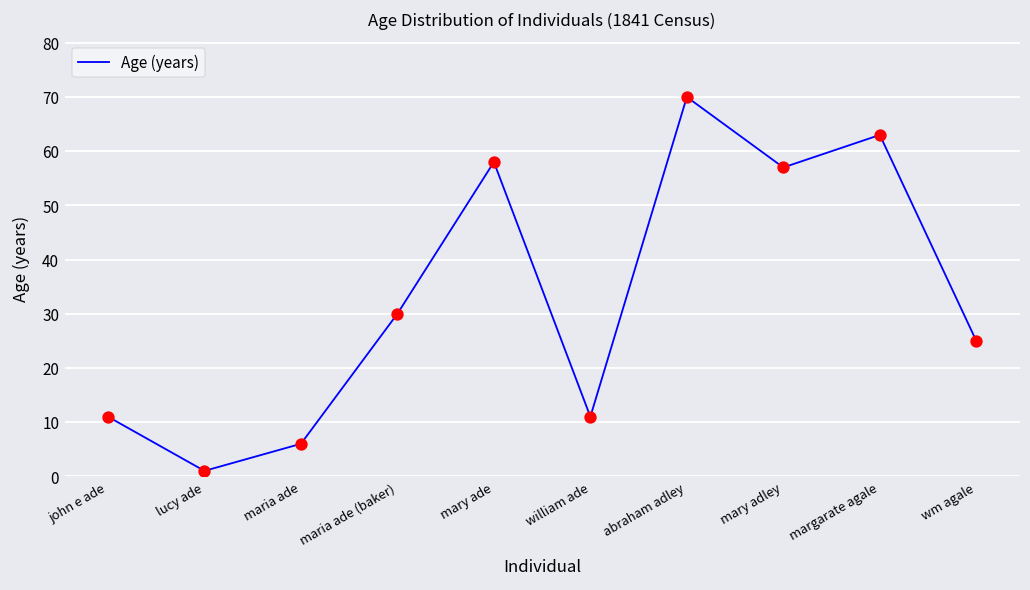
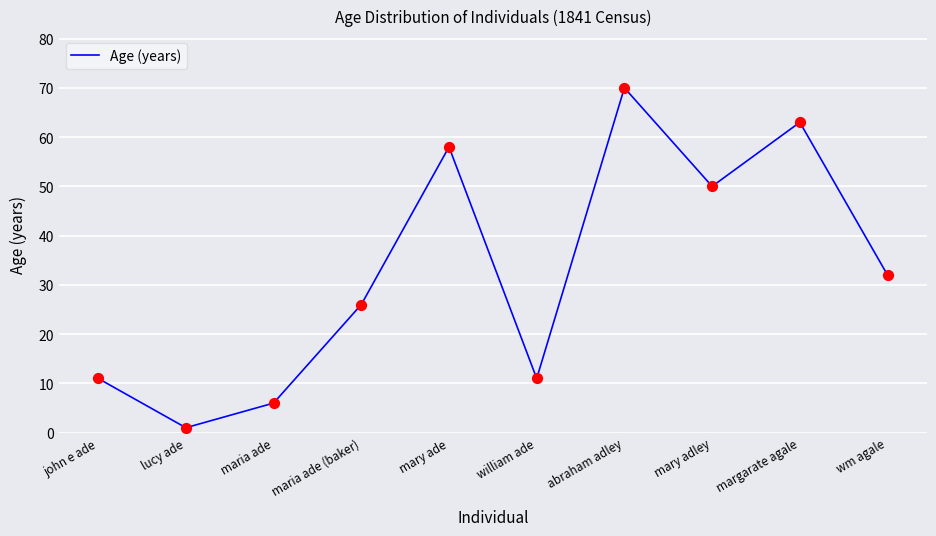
  {
    "john e ade": 11,
    "lucy ade": 1,
    "maria ade": 6,
-   "maria ade (baker)": 30,
+   "maria ade (baker)": 26,
    "mary ade": 58,
    "william ade": 11,
    "abraham adley": 70,
-   "mary adley": 57,
+   "mary adley": 50,
    "margarate agale": 63,
-   "wm agale": 25
+   "wm agale": 32
  }
